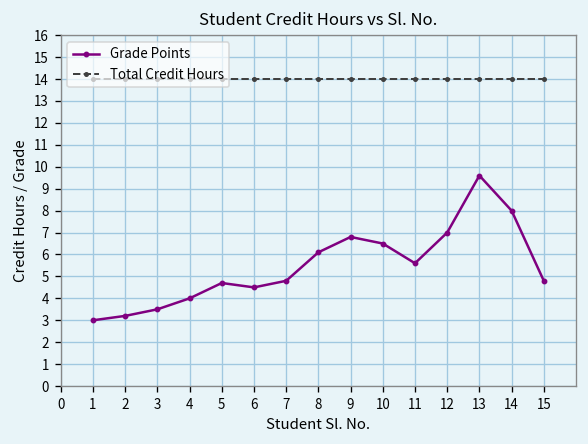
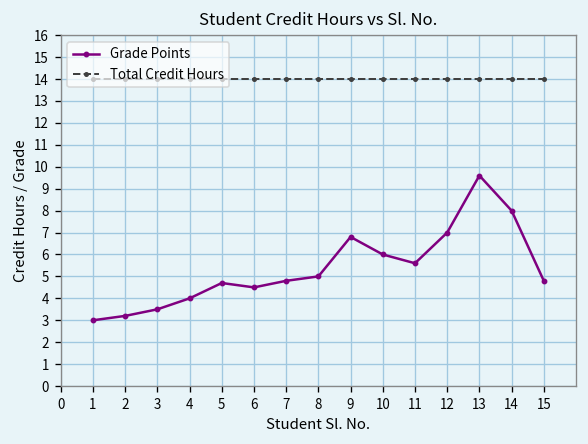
  {
    "Grade Points": {
      "1": 3.0,
      "2": 3.2,
      "3": 3.5,
      "4": 4.0,
      "5": 4.7,
      "6": 4.5,
      "7": 4.8,
-     "8": 6.1,
+     "8": 5.0,
      "9": 6.8,
-     "10": 6.5,
+     "10": 6.0,
      "11": 5.6,
      "12": 7.0,
      "13": 9.6,
      "14": 8.0,
      "15": 4.8
    },
    "Total Credit Hours": {
      "6": 14.0,
      "7": 14.0,
      "8": 14.0,
      "9": 14.0,
      "10": 14.0,
      "11": 14.0,
      "12": 14.0,
      "13": 14.0,
      "14": 14.0,
      "15": 14.0
    }
  }
